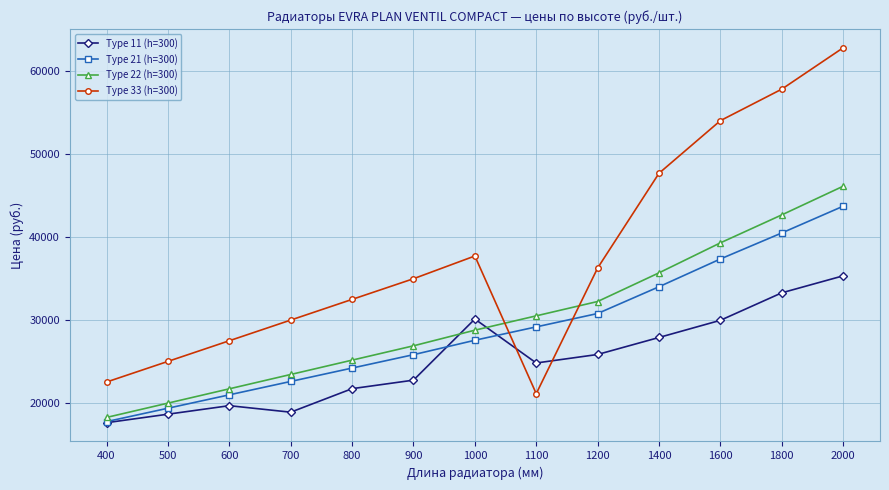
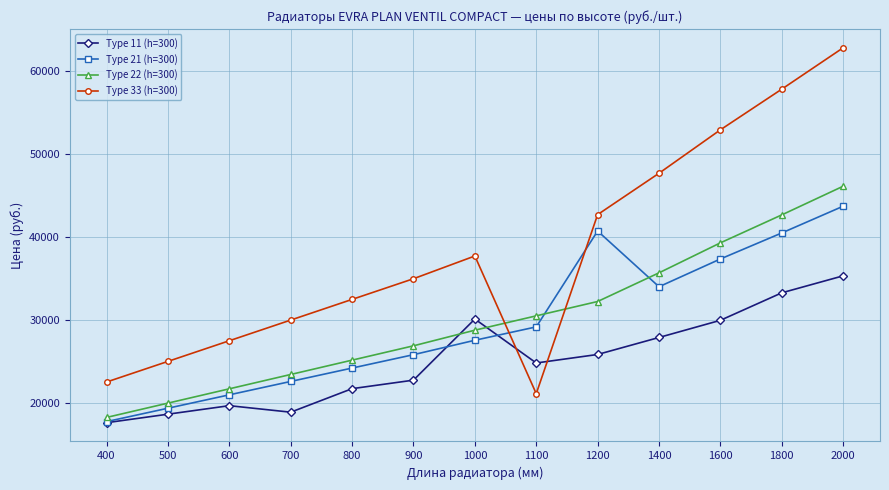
  {
    "Type 11 (h=300)": {
      "500": 19000,
      "600": 20000,
      "700": 19000,
      "800": 22000,
      "900": 23000,
      "1000": 30000,
      "1100": 25000,
      "1200": 26000,
      "1400": 28000,
      "1600": 30000,
      "1800": 33000,
      "2000": 35000
    },
    "Type 21 (h=300)": {
      "500": 19000,
      "600": 21000,
      "700": 23000,
      "800": 24000,
      "900": 26000,
      "1000": 28000,
      "1100": 29000,
-     "1200": 31000,
+     "1200": 41000,
      "1400": 34000,
      "1600": 37000,
      "1800": 41000,
      "2000": 44000
    },
    "Type 22 (h=300)": {
      "400": 18000,
      "500": 20000,
      "600": 22000,
      "700": 23000,
      "800": 25000,
      "900": 27000,
      "1000": 29000,
      "1100": 31000,
      "1200": 32000,
      "1400": 36000,
      "1600": 39000,
      "1800": 43000,
      "2000": 46000
    },
    "Type 33 (h=300)": {
      "400": 23000,
      "500": 25000,
      "600": 28000,
      "700": 30000,
      "800": 33000,
      "900": 35000,
      "1000": 38000,
      "1100": 21000,
-     "1200": 36000,
+     "1200": 43000,
      "1400": 48000,
-     "1600": 54000,
+     "1600": 53000,
      "1800": 58000,
      "2000": 63000
    }
  }
